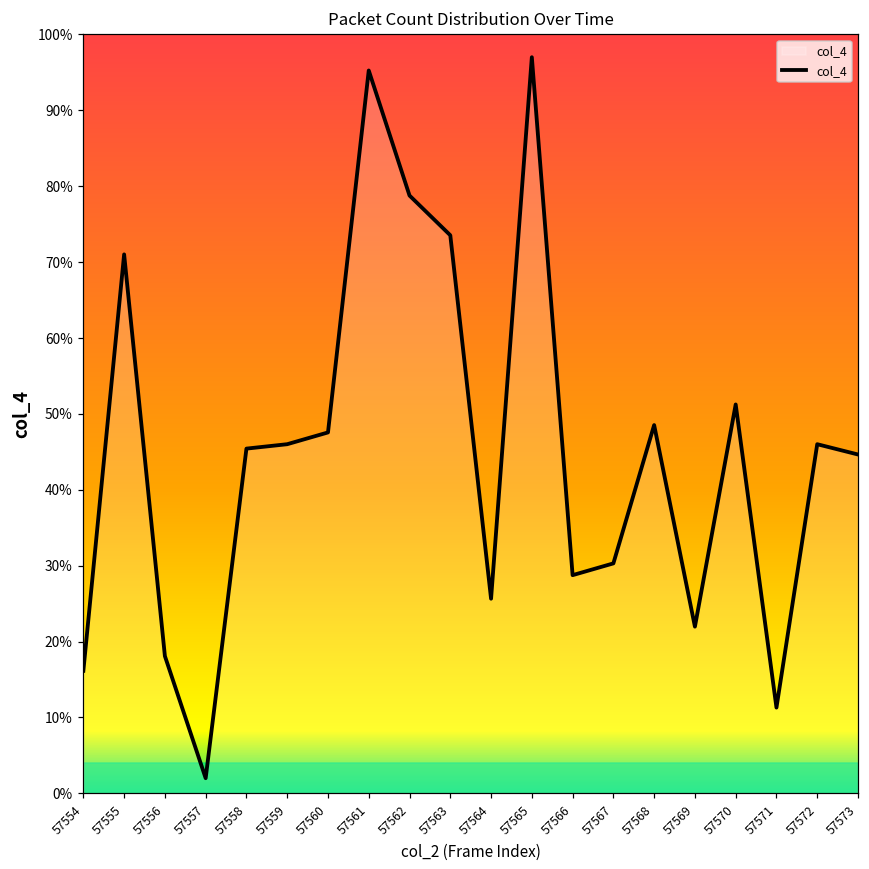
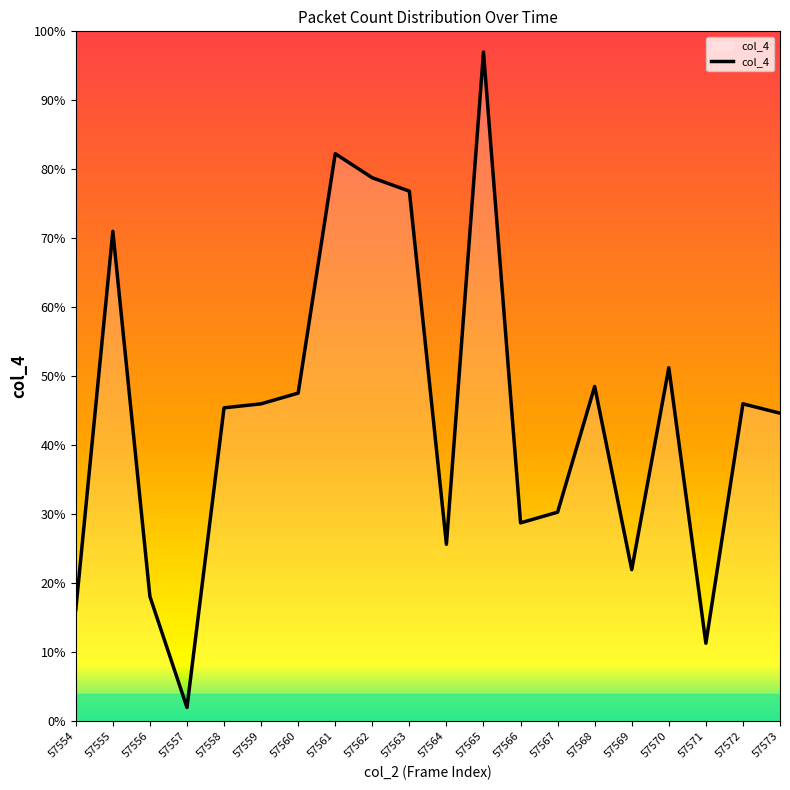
  {
    "57554": "16%",
    "57555": "71%",
    "57556": "18%",
    "57558": "45%",
    "57559": "46%",
    "57560": "48%",
-   "57561": "95%",
+   "57561": "82%",
    "57562": "79%",
-   "57563": "74%",
+   "57563": "77%",
    "57564": "26%",
    "57565": "97%",
    "57566": "29%",
    "57567": "30%",
    "57568": "49%",
    "57569": "22%",
    "57570": "51%",
    "57571": "11%",
    "57572": "46%",
    "57573": "45%"
  }
